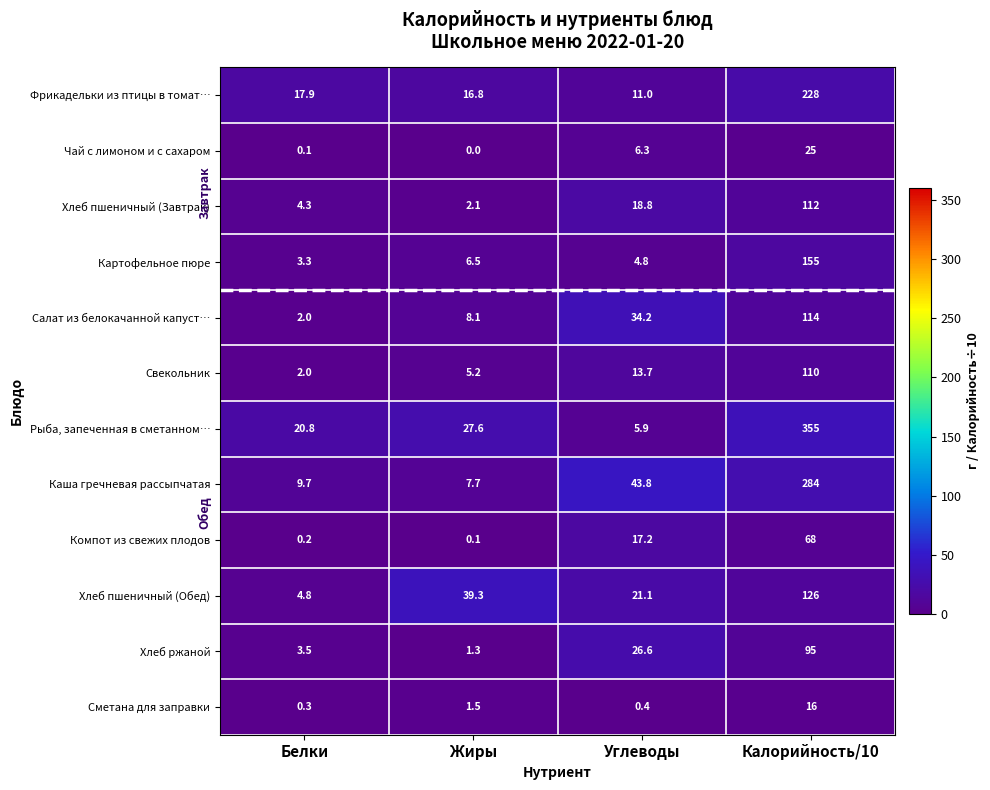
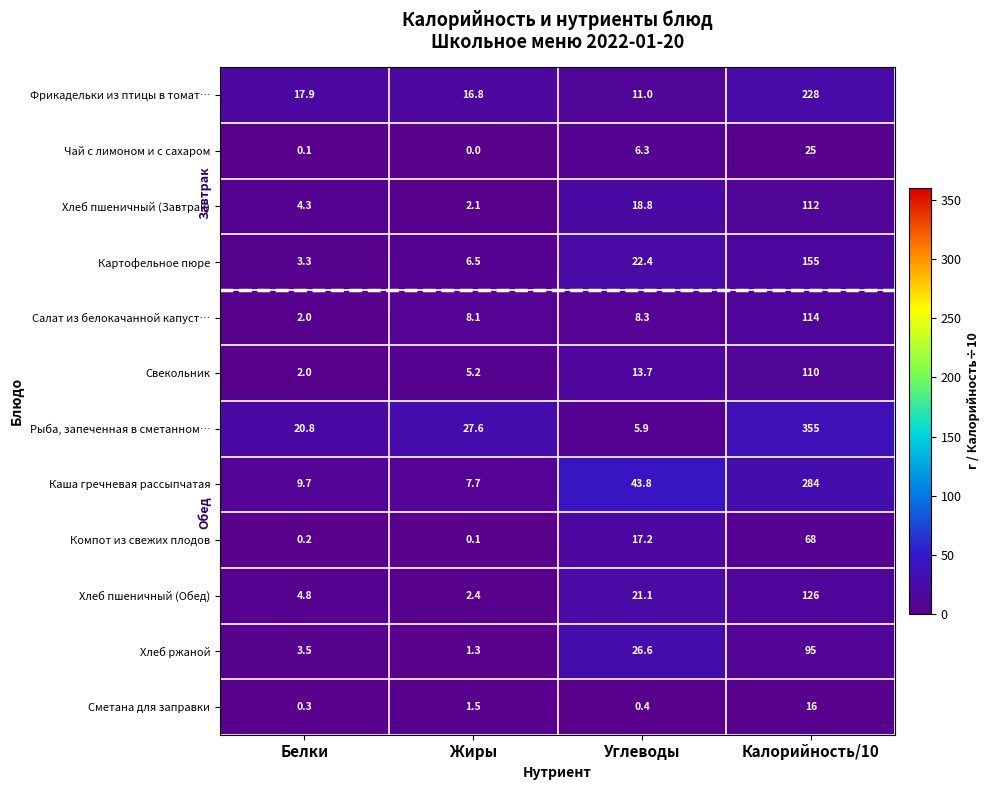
  {
    "Фрикадельки из птицы в томат…": {
      "Белки": 17.9,
      "Жиры": 16.8,
      "Углеводы": 11.0,
      "Калорийность/10": 228
    },
    "Чай с лимоном и с сахаром": {
      "Белки": 0.1,
      "Жиры": 0.0,
      "Углеводы": 6.3,
      "Калорийность/10": 25
    },
    "Хлеб пшеничный (Завтрак)": {
      "Белки": 4.3,
      "Жиры": 2.1,
      "Углеводы": 18.8,
      "Калорийность/10": 112
    },
    "Картофельное пюре": {
      "Белки": 3.3,
      "Жиры": 6.5,
-     "Углеводы": 4.8,
+     "Углеводы": 22.4,
      "Калорийность/10": 155
    },
    "Салат из белокачанной капуст…": {
      "Белки": 2.0,
      "Жиры": 8.1,
-     "Углеводы": 34.2,
+     "Углеводы": 8.3,
      "Калорийность/10": 114
    },
    "Свекольник": {
      "Белки": 2.0,
      "Жиры": 5.2,
      "Углеводы": 13.7,
      "Калорийность/10": 110
    },
    "Рыба, запеченная в сметанном…": {
      "Белки": 20.8,
      "Жиры": 27.6,
      "Углеводы": 5.9,
      "Калорийность/10": 355
    },
    "Каша гречневая рассыпчатая": {
      "Белки": 9.7,
      "Жиры": 7.7,
      "Углеводы": 43.8,
      "Калорийность/10": 284
    },
    "Компот из свежих плодов": {
      "Белки": 0.2,
      "Жиры": 0.1,
      "Углеводы": 17.2,
      "Калорийность/10": 68
    },
    "Хлеб пшеничный (Обед)": {
      "Белки": 4.8,
-     "Жиры": 39.3,
+     "Жиры": 2.4,
      "Углеводы": 21.1,
      "Калорийность/10": 126
    },
    "Хлеб ржаной": {
      "Белки": 3.5,
      "Жиры": 1.3,
      "Углеводы": 26.6,
      "Калорийность/10": 95
    },
    "Сметана для заправки": {
      "Белки": 0.3,
      "Жиры": 1.5,
      "Углеводы": 0.4,
      "Калорийность/10": 16
    }
  }
